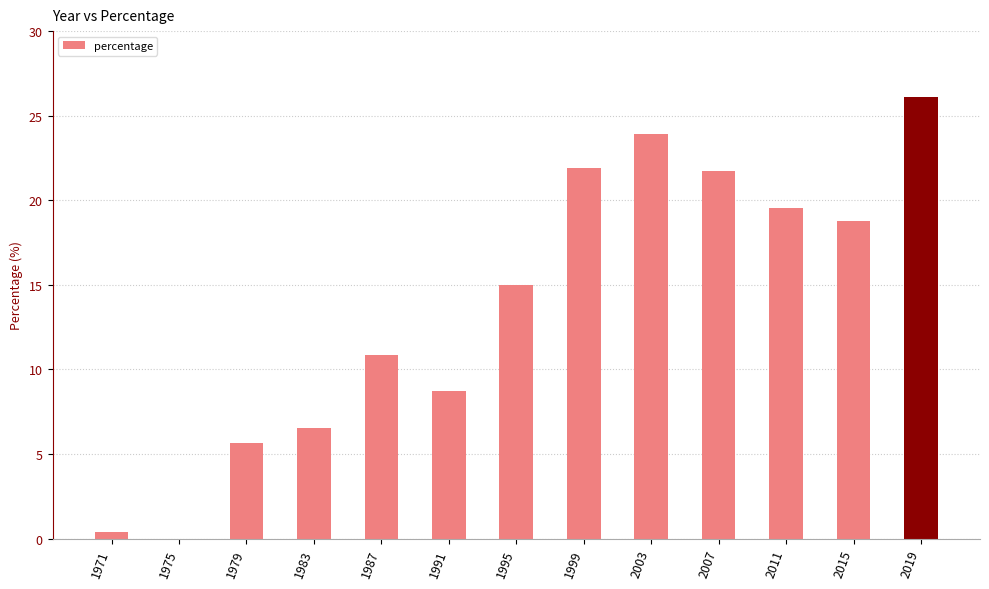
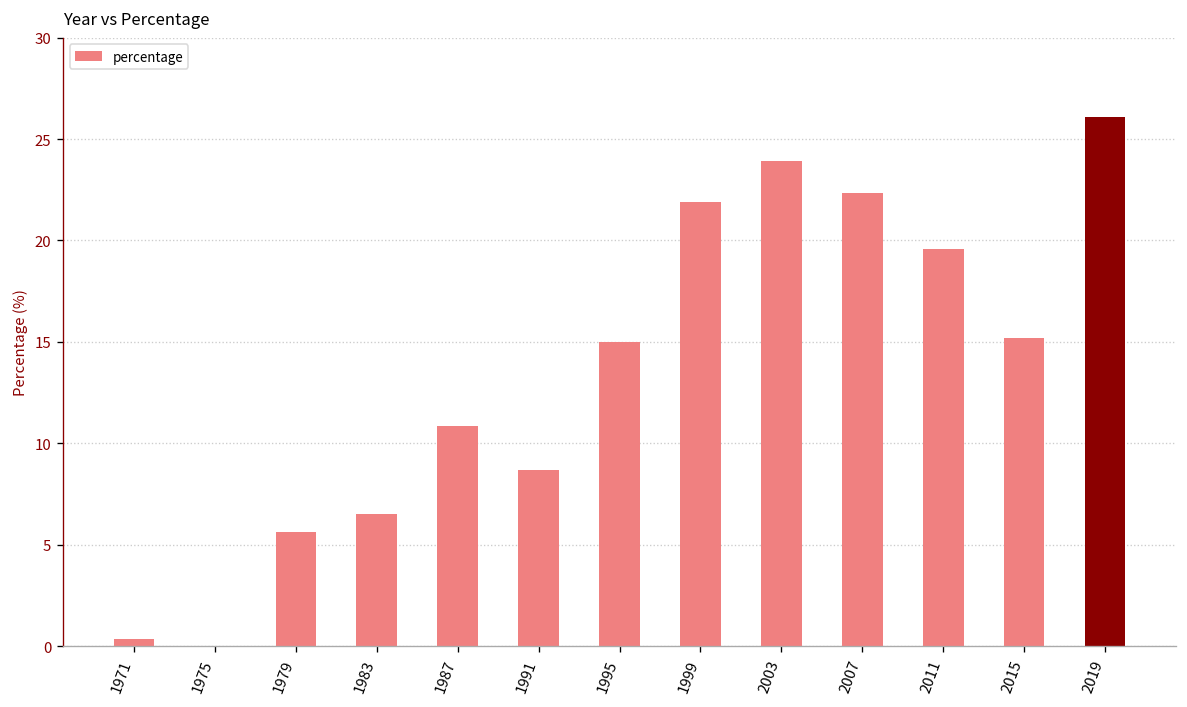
  {
    "1971": 0.4,
    "1975": 0.0,
    "1979": 5.6,
    "1983": 6.5,
    "1987": 10.9,
    "1991": 8.7,
    "1995": 15.0,
    "1999": 21.9,
    "2003": 23.9,
-   "2007": 21.7,
+   "2007": 22.3,
    "2011": 19.6,
-   "2015": 18.8,
+   "2015": 15.2,
    "2019": 26.1
  }
